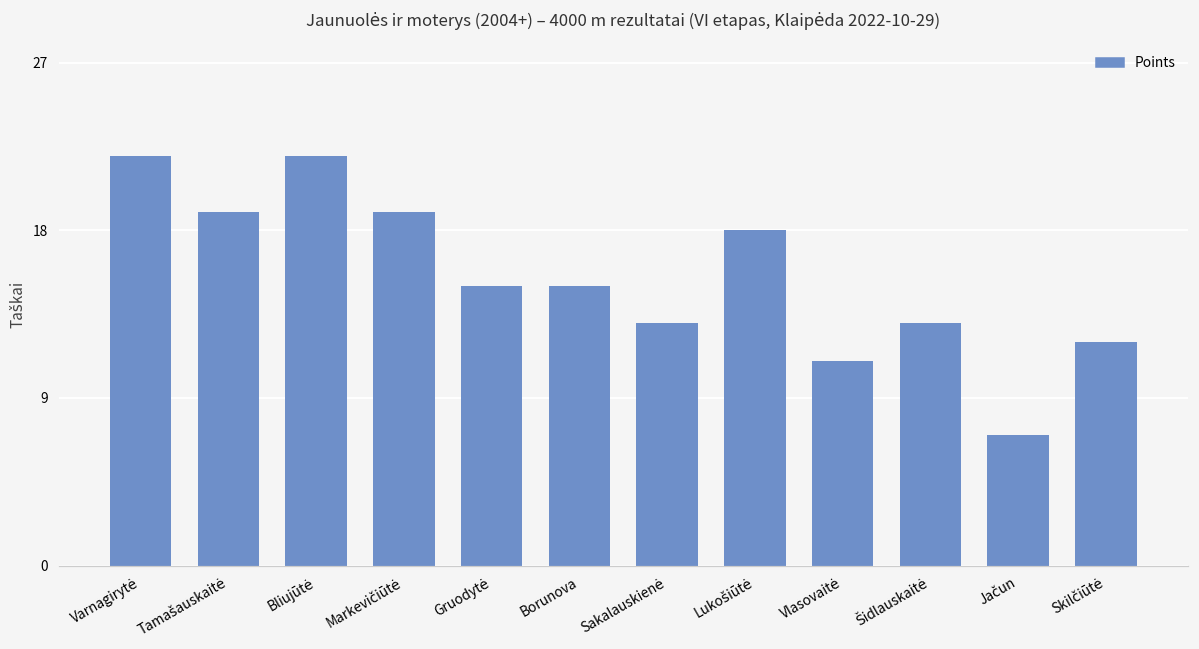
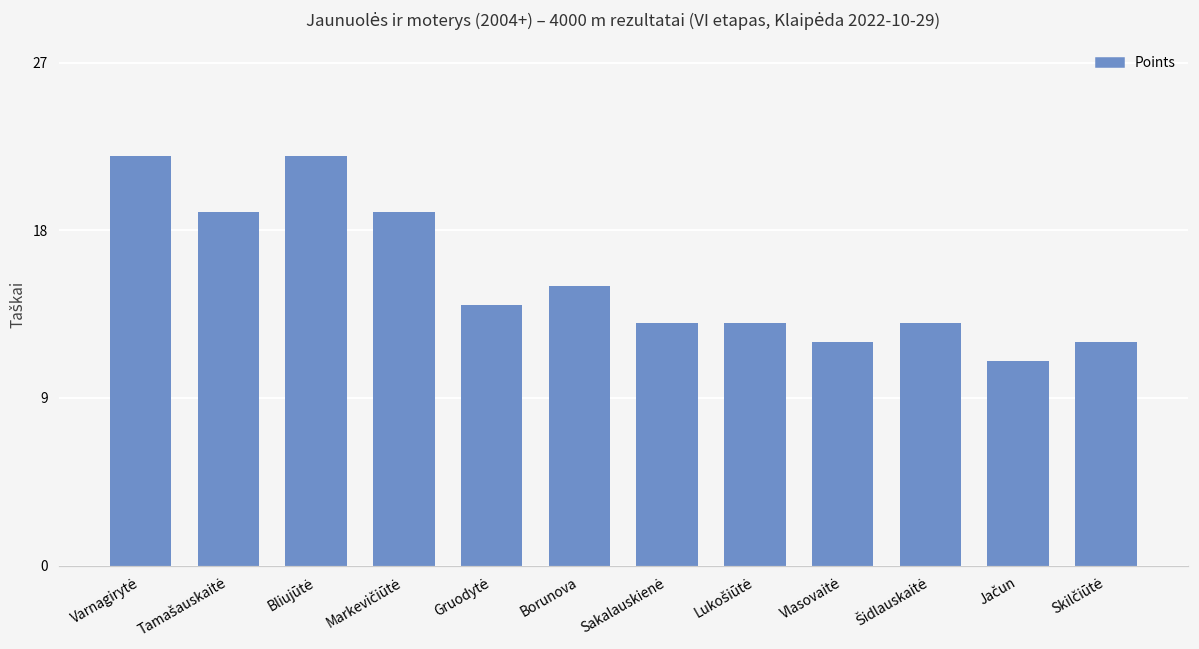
  {
    "Varnagirytė": 22,
    "Tamašauskaitė": 19,
    "Bliujūtė": 22,
    "Markevičiūtė": 19,
-   "Gruodytė": 15,
+   "Gruodytė": 14,
    "Borunova": 15,
    "Sakalauskienė": 13,
-   "Lukošiūtė": 18,
-   "Vlasovaitė": 11,
+   "Lukošiūtė": 13,
+   "Vlasovaitė": 12,
    "Šidlauskaitė": 13,
-   "Jačun": 7,
+   "Jačun": 11,
    "Skilčiūtė": 12
  }
